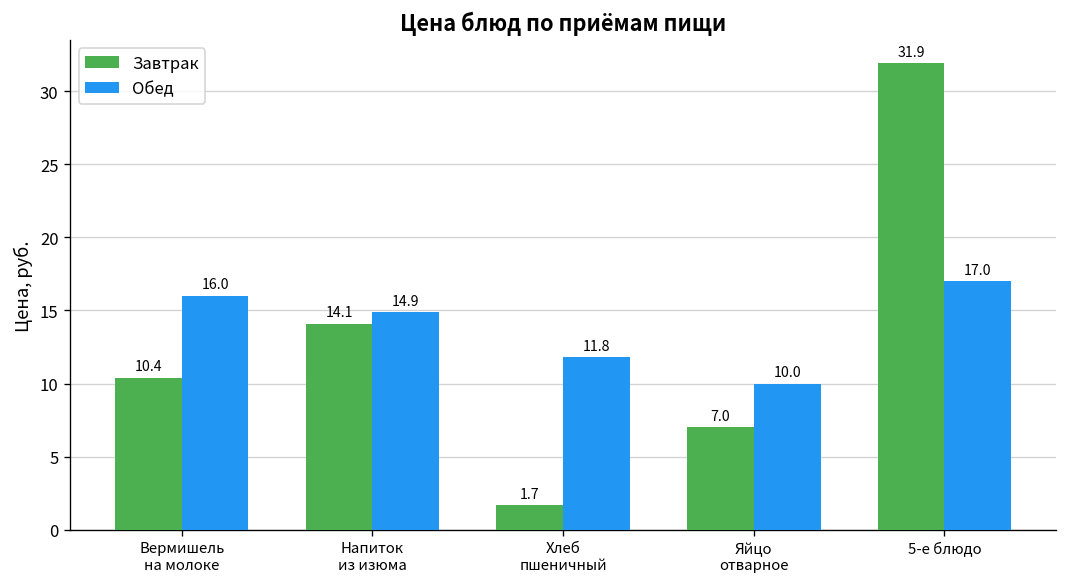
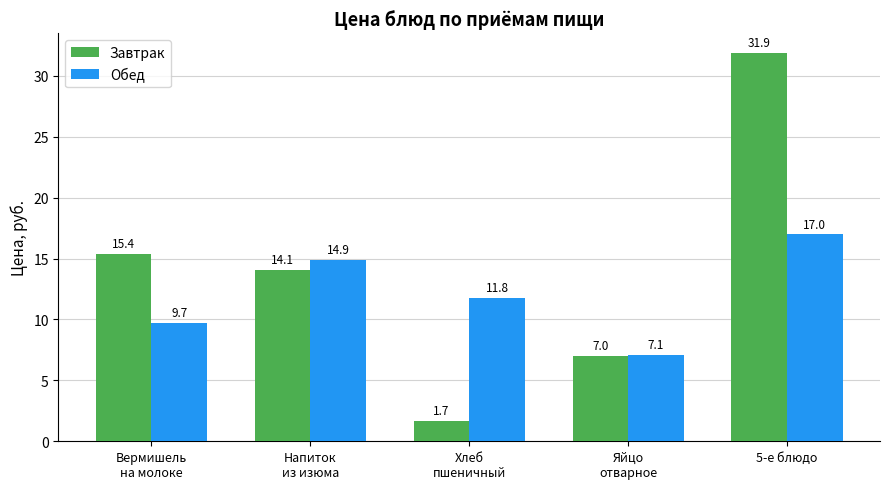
  {
    "Завтрак": {
-     "Вермишель на молоке": 10.4,
+     "Вермишель на молоке": 15.4,
      "Напиток из изюма": 14.1,
      "Хлеб пшеничный": 1.7,
      "Яйцо отварное": 7.0,
      "5-е блюдо": 31.9
    },
    "Обед": {
-     "Вермишель на молоке": 16.0,
+     "Вермишель на молоке": 9.7,
      "Напиток из изюма": 14.9,
      "Хлеб пшеничный": 11.8,
-     "Яйцо отварное": 10.0,
+     "Яйцо отварное": 7.1,
      "5-е блюдо": 17.0
    }
  }
